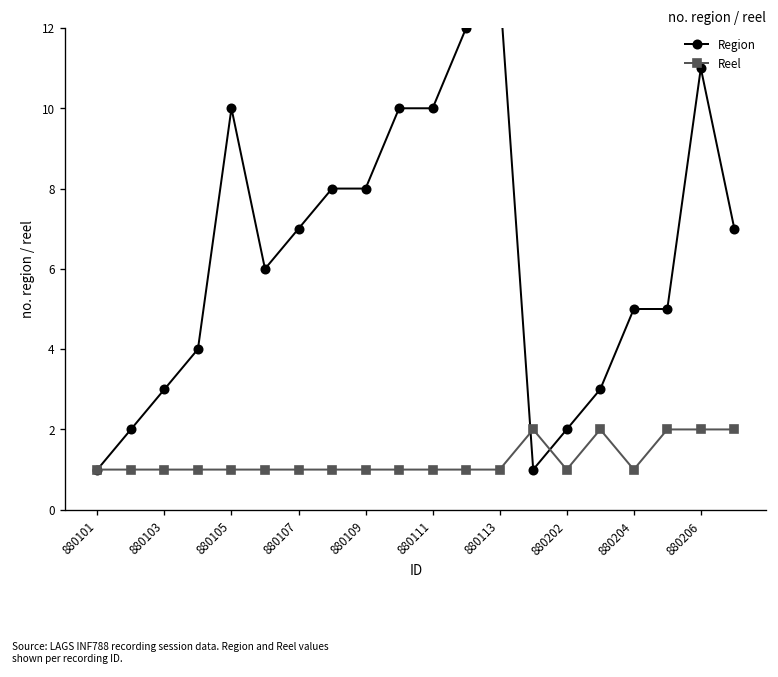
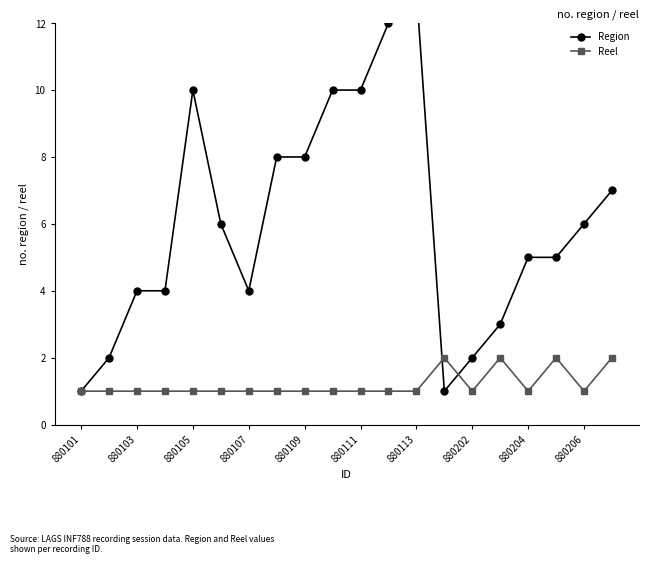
  {
    "Region": {
-     "880103": 3,
+     "880103": 4,
      "880105": 10,
-     "880107": 7,
+     "880107": 4,
      "880109": 8,
      "880111": 10,
      "880202": 2,
      "880204": 5,
-     "880206": 11
+     "880206": 6
    },
    "Reel": {
      "880103": 1,
      "880105": 1,
      "880107": 1,
      "880109": 1,
      "880111": 1,
      "880113": 1,
      "880202": 1,
      "880204": 1,
-     "880206": 2
+     "880206": 1
    }
  }
